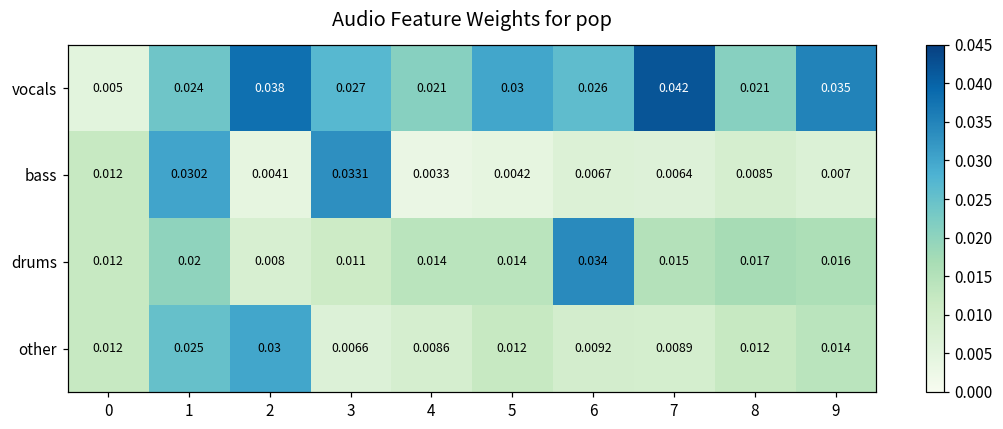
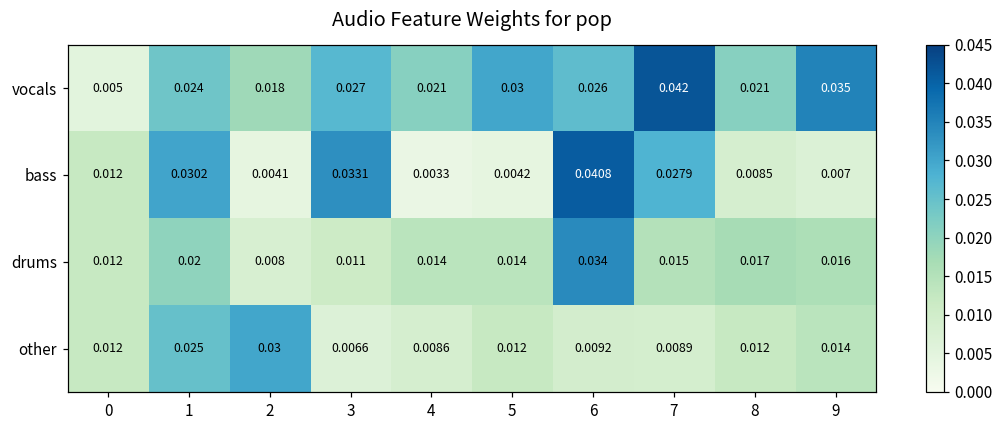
  {
    "vocals": {
      "0": 0.005,
      "1": 0.024,
-     "2": 0.038,
+     "2": 0.018,
      "3": 0.027,
      "4": 0.021,
      "5": 0.03,
      "6": 0.026,
      "7": 0.042,
      "8": 0.021,
      "9": 0.035
    },
    "bass": {
      "0": 0.012,
      "1": 0.0302,
      "2": 0.0041,
      "3": 0.0331,
      "4": 0.0033,
      "5": 0.0042,
-     "6": 0.0067,
-     "7": 0.0064,
+     "6": 0.0408,
+     "7": 0.0279,
      "8": 0.0085,
      "9": 0.007
    },
    "drums": {
      "0": 0.012,
      "1": 0.02,
      "2": 0.008,
      "3": 0.011,
      "4": 0.014,
      "5": 0.014,
      "6": 0.034,
      "7": 0.015,
      "8": 0.017,
      "9": 0.016
    },
    "other": {
      "0": 0.012,
      "1": 0.025,
      "2": 0.03,
      "3": 0.0066,
      "4": 0.0086,
      "5": 0.012,
      "6": 0.0092,
      "7": 0.0089,
      "8": 0.012,
      "9": 0.014
    }
  }
